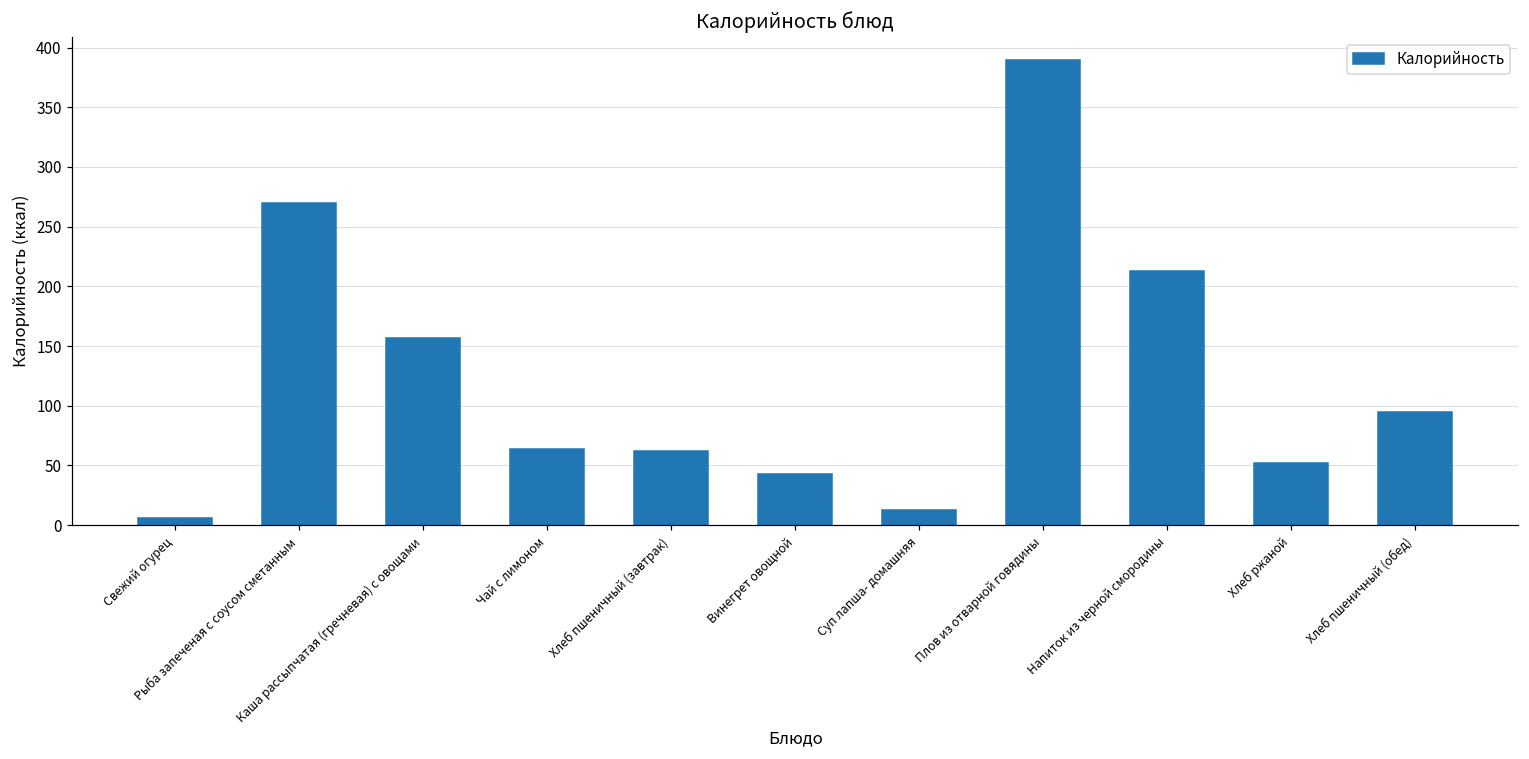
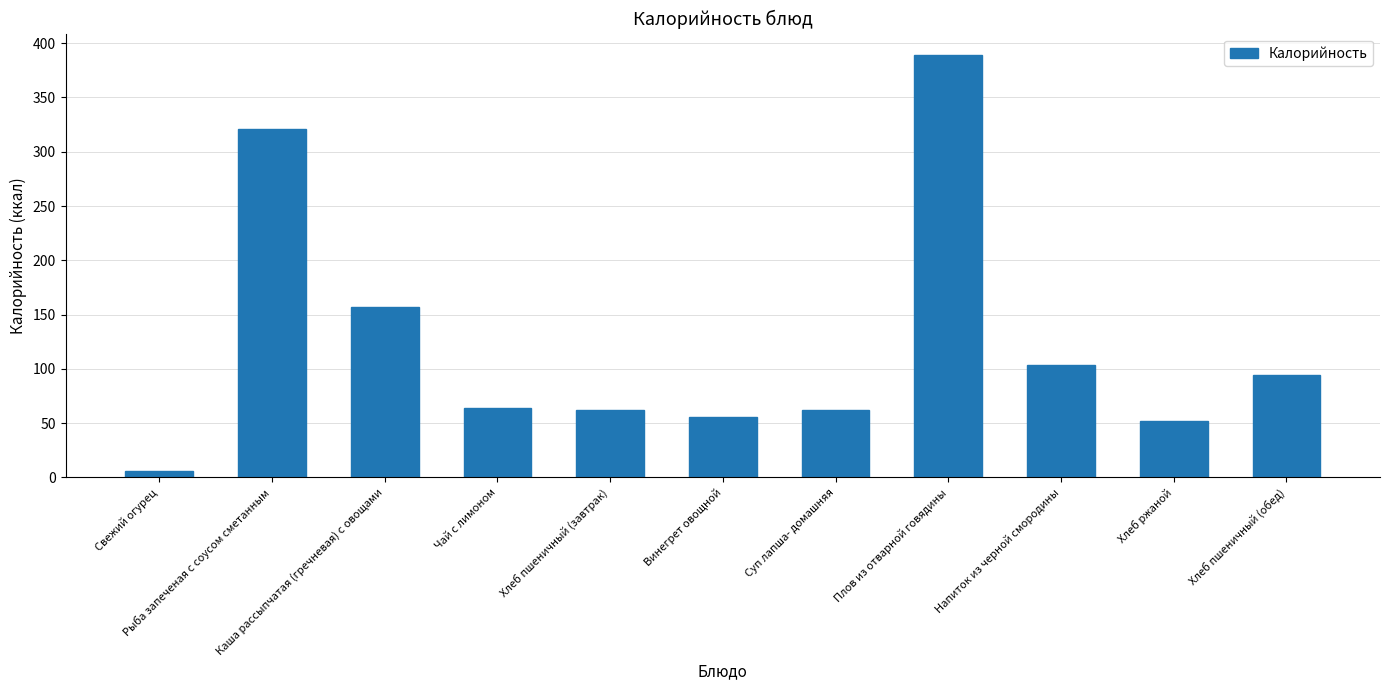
  {
    "Свежий огурец": 6,
-   "Рыба запеченая с соусом сметанным": 270,
+   "Рыба запеченая с соусом сметанным": 321,
    "Каша рассыпчатая (гречневая) с овощами": 157,
    "Чай с лимоном": 64,
    "Хлеб пшеничный (завтрак)": 62,
-   "Винегрет овощной": 43,
-   "Суп лапша- домашняя": 12,
+   "Винегрет овощной": 56,
+   "Суп лапша- домашняя": 62,
    "Плов из отварной говядины": 389,
-   "Напиток из черной смородины": 213,
+   "Напиток из черной смородины": 104,
    "Хлеб ржаной": 52,
    "Хлеб пшеничный (обед)": 95
  }
